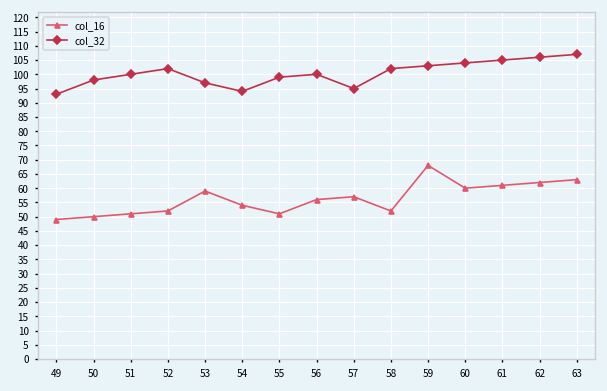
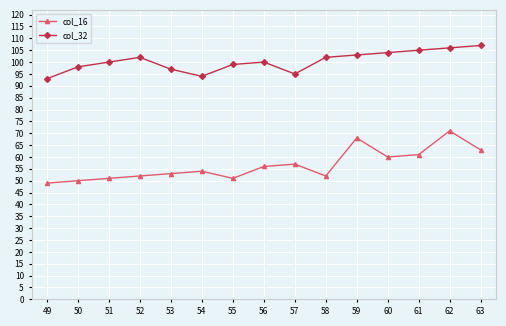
  {
    "col_16": {
      "49": 49,
      "50": 50,
      "51": 51,
      "52": 52,
-     "53": 59,
+     "53": 53,
      "54": 54,
      "55": 51,
      "56": 56,
      "57": 57,
      "58": 52,
      "59": 68,
      "60": 60,
      "61": 61,
-     "62": 62,
+     "62": 71,
      "63": 63
    },
    "col_32": {
      "49": 93,
      "50": 98,
      "51": 100,
      "52": 102,
      "53": 97,
      "54": 94,
      "55": 99,
      "56": 100,
      "57": 95,
      "58": 102,
      "59": 103,
      "60": 104,
      "61": 105,
      "62": 106,
      "63": 107
    }
  }
